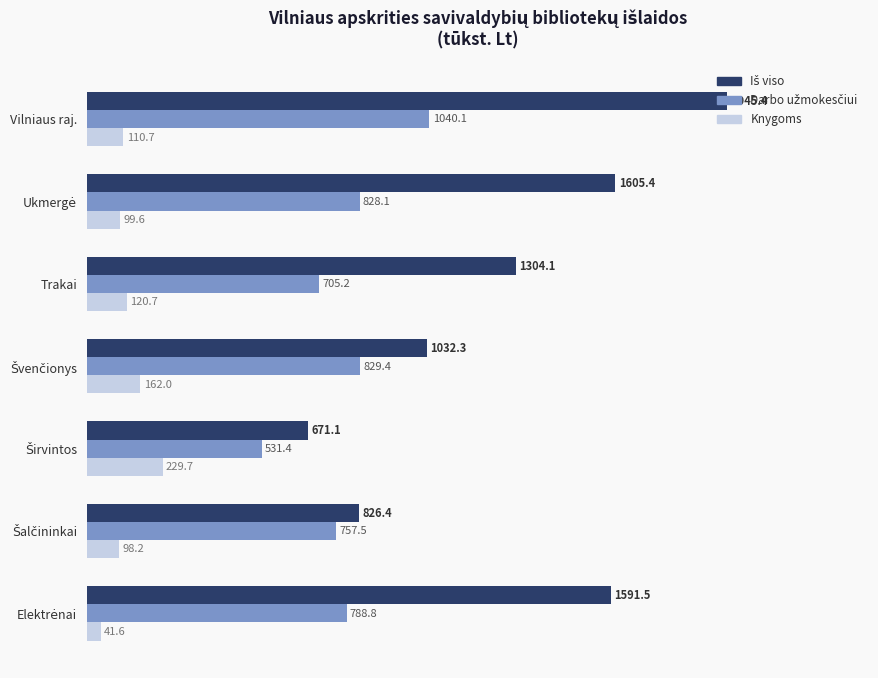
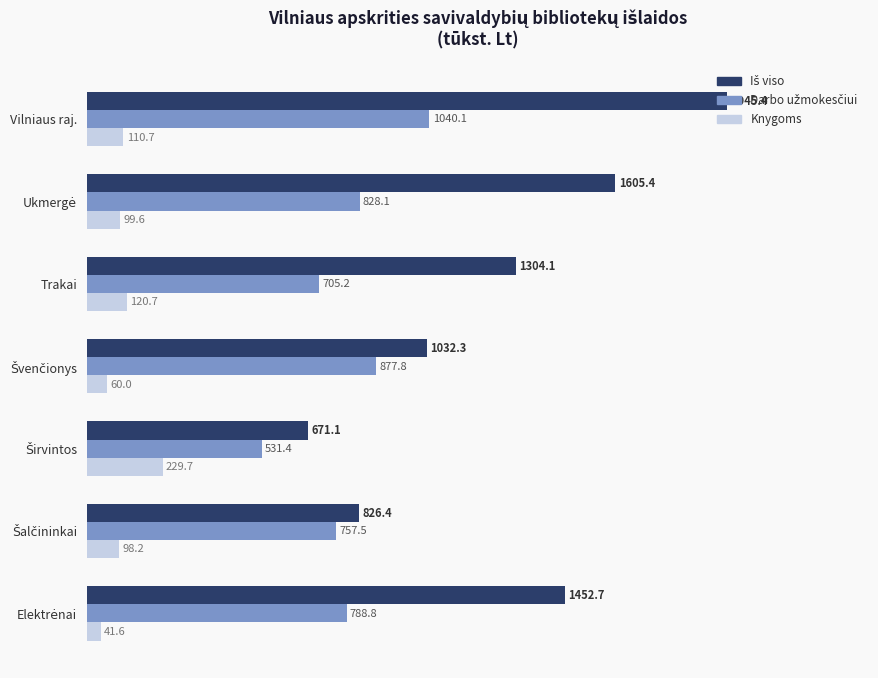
  {
    "Iš viso": {
      "Vilniaus raj.": 1945.4,
      "Ukmergė": 1605.4,
      "Trakai": 1304.1,
      "Švenčionys": 1032.3,
      "Širvintos": 671.1,
      "Šalčininkai": 826.4,
-     "Elektrėnai": 1591.5
+     "Elektrėnai": 1452.7
    },
    "Darbo užmokesčiui": {
      "Vilniaus raj.": 1040.1,
      "Ukmergė": 828.1,
      "Trakai": 705.2,
-     "Švenčionys": 829.4,
+     "Švenčionys": 877.8,
      "Širvintos": 531.4,
      "Šalčininkai": 757.5,
      "Elektrėnai": 788.8
    },
    "Knygoms": {
      "Vilniaus raj.": 110.7,
      "Ukmergė": 99.6,
      "Trakai": 120.7,
-     "Švenčionys": 162.0,
+     "Švenčionys": 60.0,
      "Širvintos": 229.7,
      "Šalčininkai": 98.2,
      "Elektrėnai": 41.6
    }
  }
